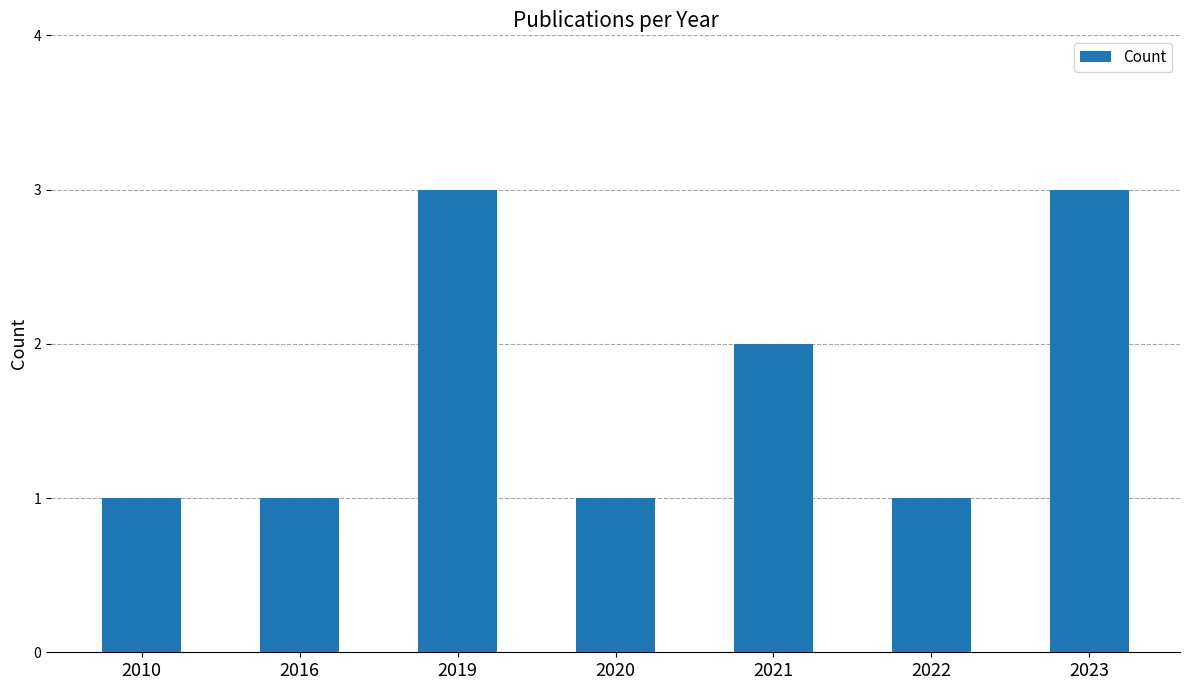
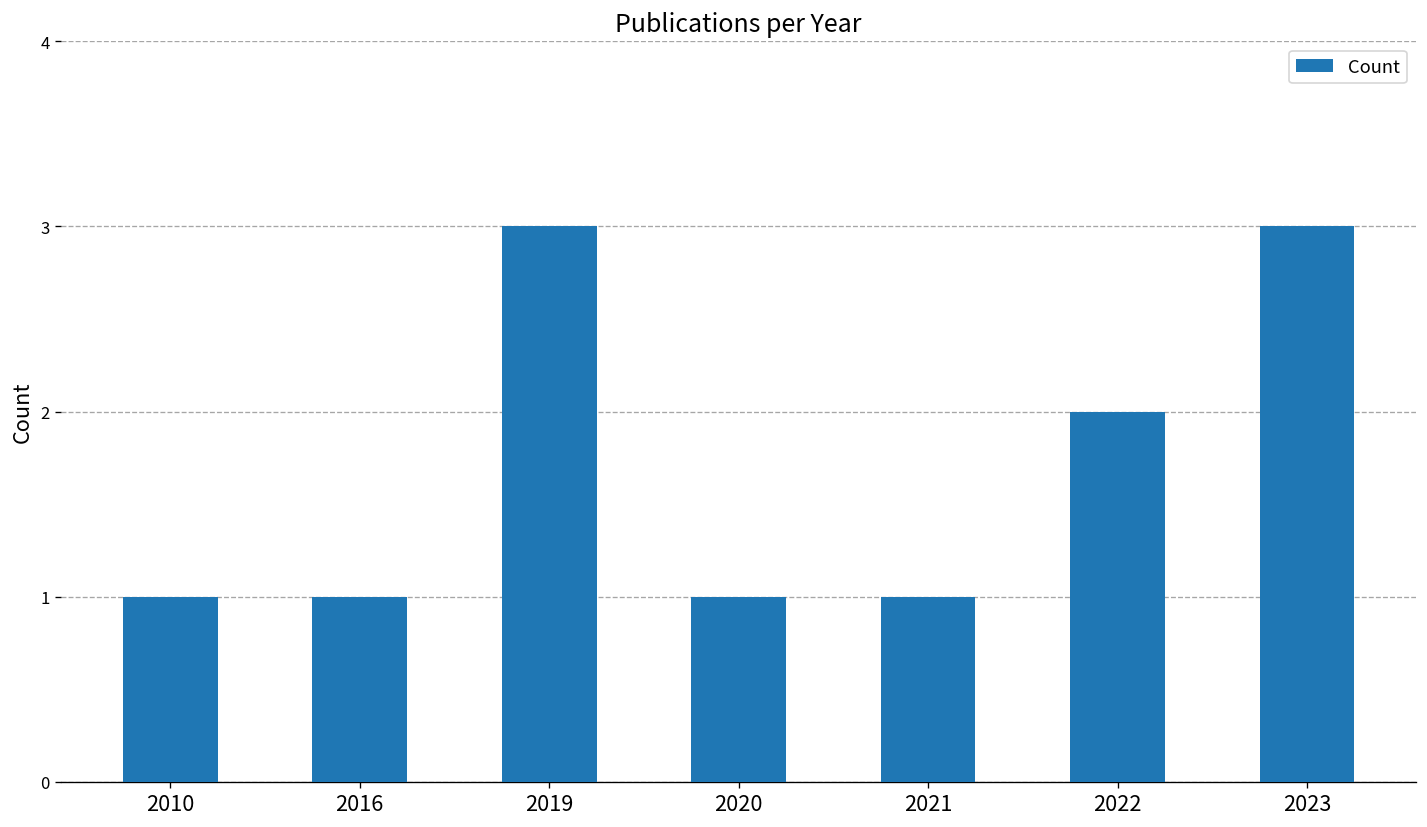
  {
    "2010": 1,
    "2016": 1,
    "2019": 3,
    "2020": 1,
-   "2021": 2,
-   "2022": 1,
+   "2021": 1,
+   "2022": 2,
    "2023": 3
  }
